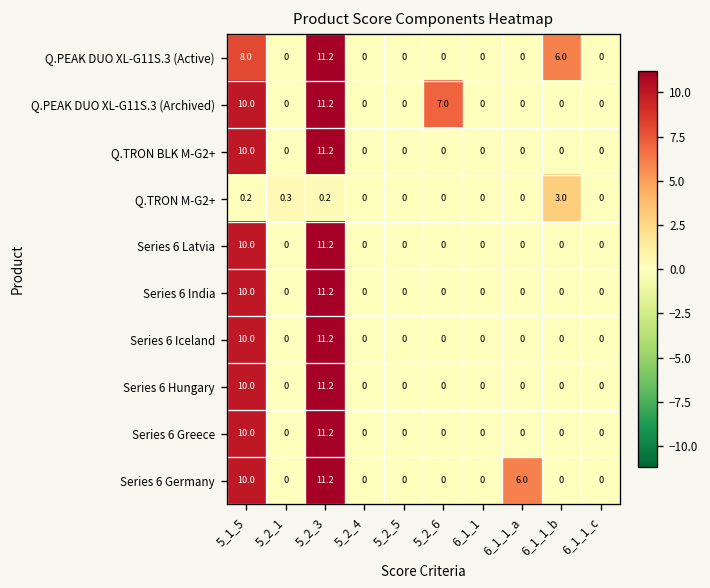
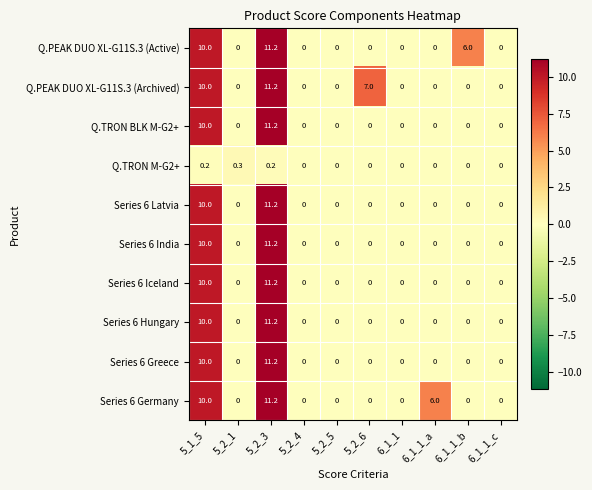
  {
    "Q.PEAK DUO XL-G11S.3 (Active)": {
-     "5_1_5": 8.0,
+     "5_1_5": 10.0,
      "5_2_1": 0,
      "5_2_3": 11.2,
      "5_2_4": 0,
      "5_2_5": 0,
      "5_2_6": 0,
      "6_1_1": 0,
      "6_1_1_a": 0,
      "6_1_1_b": 6.0,
      "6_1_1_c": 0
    },
    "Q.PEAK DUO XL-G11S.3 (Archived)": {
      "5_1_5": 10.0,
      "5_2_1": 0,
      "5_2_3": 11.2,
      "5_2_4": 0,
      "5_2_5": 0,
      "5_2_6": 7.0,
      "6_1_1": 0,
      "6_1_1_a": 0,
      "6_1_1_b": 0,
      "6_1_1_c": 0
    },
    "Q.TRON BLK M-G2+": {
      "5_1_5": 10.0,
      "5_2_1": 0,
      "5_2_3": 11.2,
      "5_2_4": 0,
      "5_2_5": 0,
      "5_2_6": 0,
      "6_1_1": 0,
      "6_1_1_a": 0,
      "6_1_1_b": 0,
      "6_1_1_c": 0
    },
    "Q.TRON M-G2+": {
      "5_1_5": 0.2,
      "5_2_1": 0.3,
      "5_2_3": 0.2,
      "5_2_4": 0,
      "5_2_5": 0,
      "5_2_6": 0,
      "6_1_1": 0,
      "6_1_1_a": 0,
-     "6_1_1_b": 3.0,
+     "6_1_1_b": 0,
      "6_1_1_c": 0
    },
    "Series 6 Latvia": {
      "5_1_5": 10.0,
      "5_2_1": 0,
      "5_2_3": 11.2,
      "5_2_4": 0,
      "5_2_5": 0,
      "5_2_6": 0,
      "6_1_1": 0,
      "6_1_1_a": 0,
      "6_1_1_b": 0,
      "6_1_1_c": 0
    },
    "Series 6 India": {
      "5_1_5": 10.0,
      "5_2_1": 0,
      "5_2_3": 11.2,
      "5_2_4": 0,
      "5_2_5": 0,
      "5_2_6": 0,
      "6_1_1": 0,
      "6_1_1_a": 0,
      "6_1_1_b": 0,
      "6_1_1_c": 0
    },
    "Series 6 Iceland": {
      "5_1_5": 10.0,
      "5_2_1": 0,
      "5_2_3": 11.2,
      "5_2_4": 0,
      "5_2_5": 0,
      "5_2_6": 0,
      "6_1_1": 0,
      "6_1_1_a": 0,
      "6_1_1_b": 0,
      "6_1_1_c": 0
    },
    "Series 6 Hungary": {
      "5_1_5": 10.0,
      "5_2_1": 0,
      "5_2_3": 11.2,
      "5_2_4": 0,
      "5_2_5": 0,
      "5_2_6": 0,
      "6_1_1": 0,
      "6_1_1_a": 0,
      "6_1_1_b": 0,
      "6_1_1_c": 0
    },
    "Series 6 Greece": {
      "5_1_5": 10.0,
      "5_2_1": 0,
      "5_2_3": 11.2,
      "5_2_4": 0,
      "5_2_5": 0,
      "5_2_6": 0,
      "6_1_1": 0,
      "6_1_1_a": 0,
      "6_1_1_b": 0,
      "6_1_1_c": 0
    },
    "Series 6 Germany": {
      "5_1_5": 10.0,
      "5_2_1": 0,
      "5_2_3": 11.2,
      "5_2_4": 0,
      "5_2_5": 0,
      "5_2_6": 0,
      "6_1_1": 0,
      "6_1_1_a": 6.0,
      "6_1_1_b": 0,
      "6_1_1_c": 0
    }
  }
